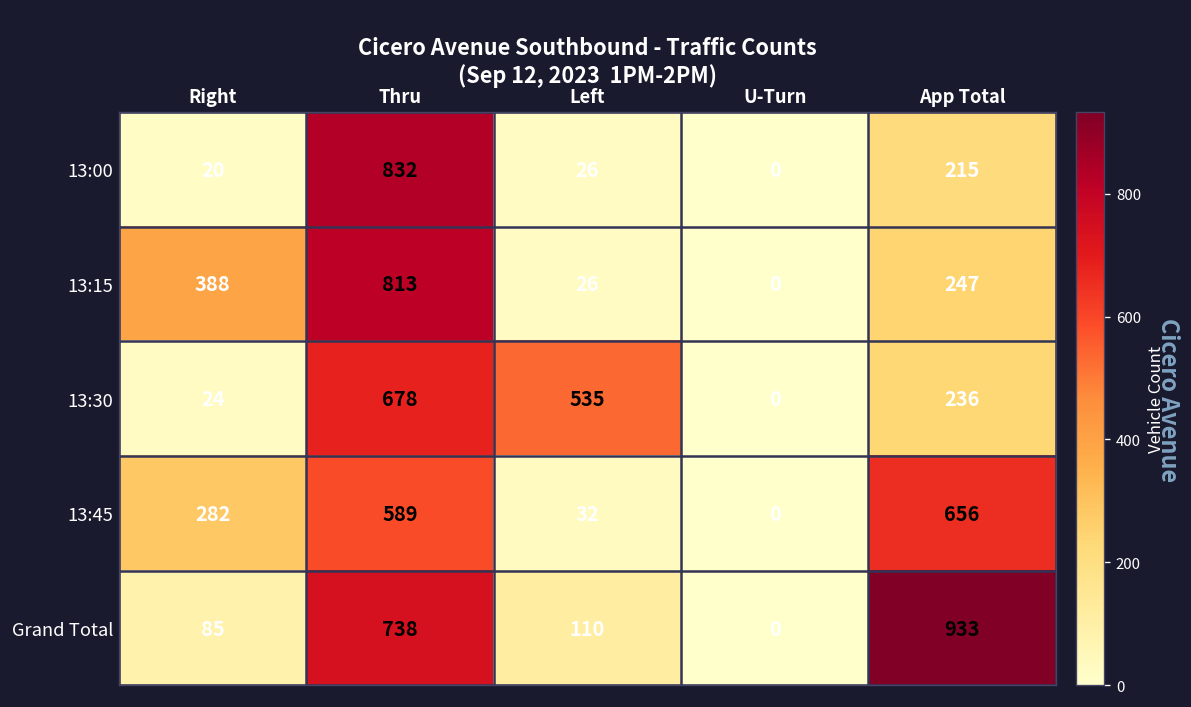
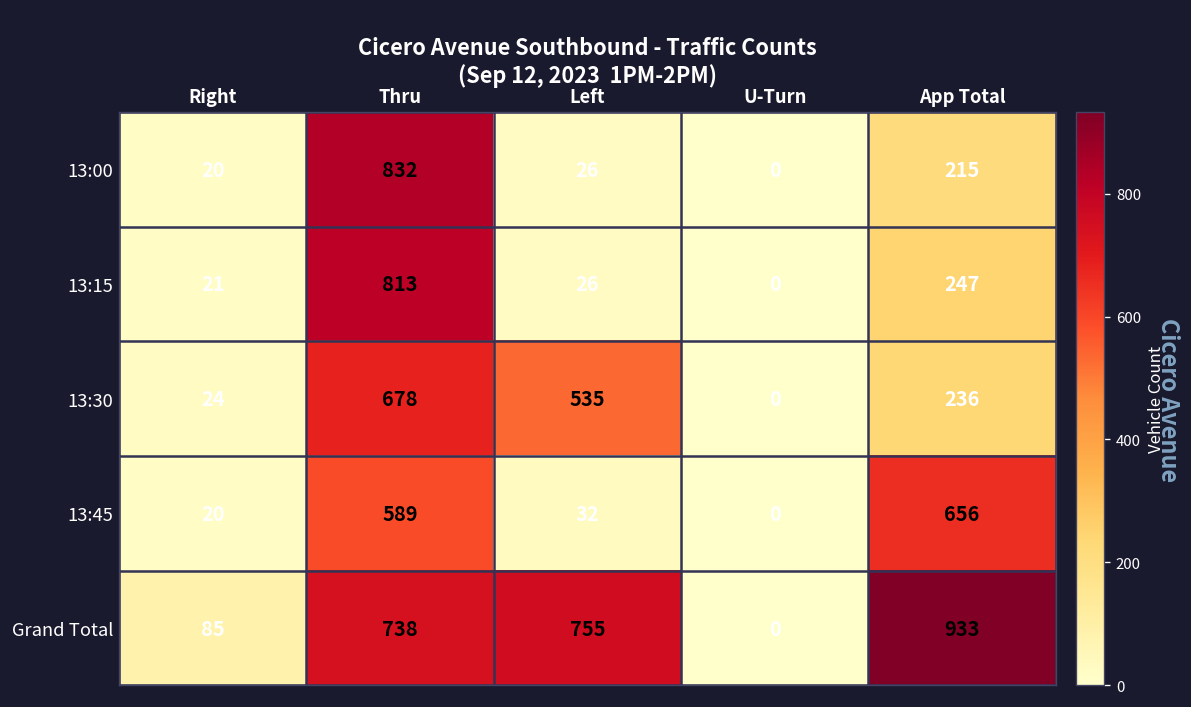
  {
    "13:00": {
      "Right": 20,
      "Thru": 832,
      "Left": 26,
      "U-Turn": 0,
      "App Total": 215
    },
    "13:15": {
-     "Right": 388,
+     "Right": 21,
      "Thru": 813,
      "Left": 26,
      "U-Turn": 0,
      "App Total": 247
    },
    "13:30": {
      "Right": 24,
      "Thru": 678,
      "Left": 535,
      "U-Turn": 0,
      "App Total": 236
    },
    "13:45": {
-     "Right": 282,
+     "Right": 20,
      "Thru": 589,
      "Left": 32,
      "U-Turn": 0,
      "App Total": 656
    },
    "Grand Total": {
      "Right": 85,
      "Thru": 738,
-     "Left": 110,
+     "Left": 755,
      "U-Turn": 0,
      "App Total": 933
    }
  }
